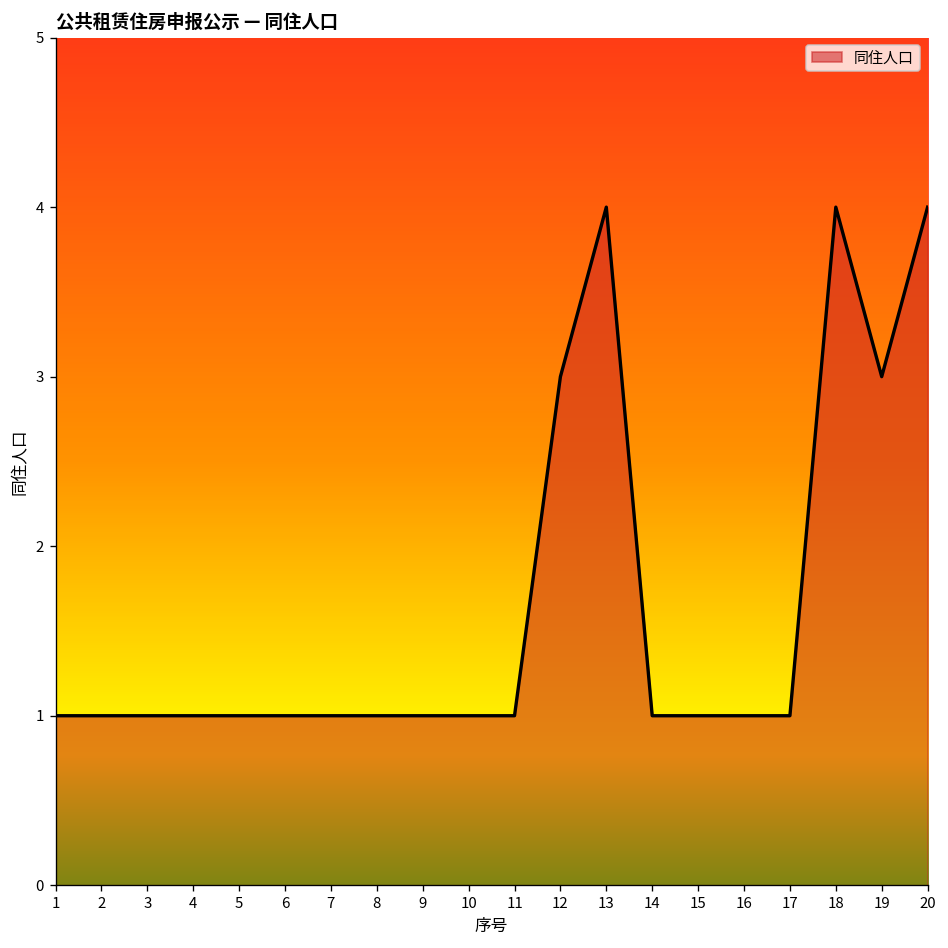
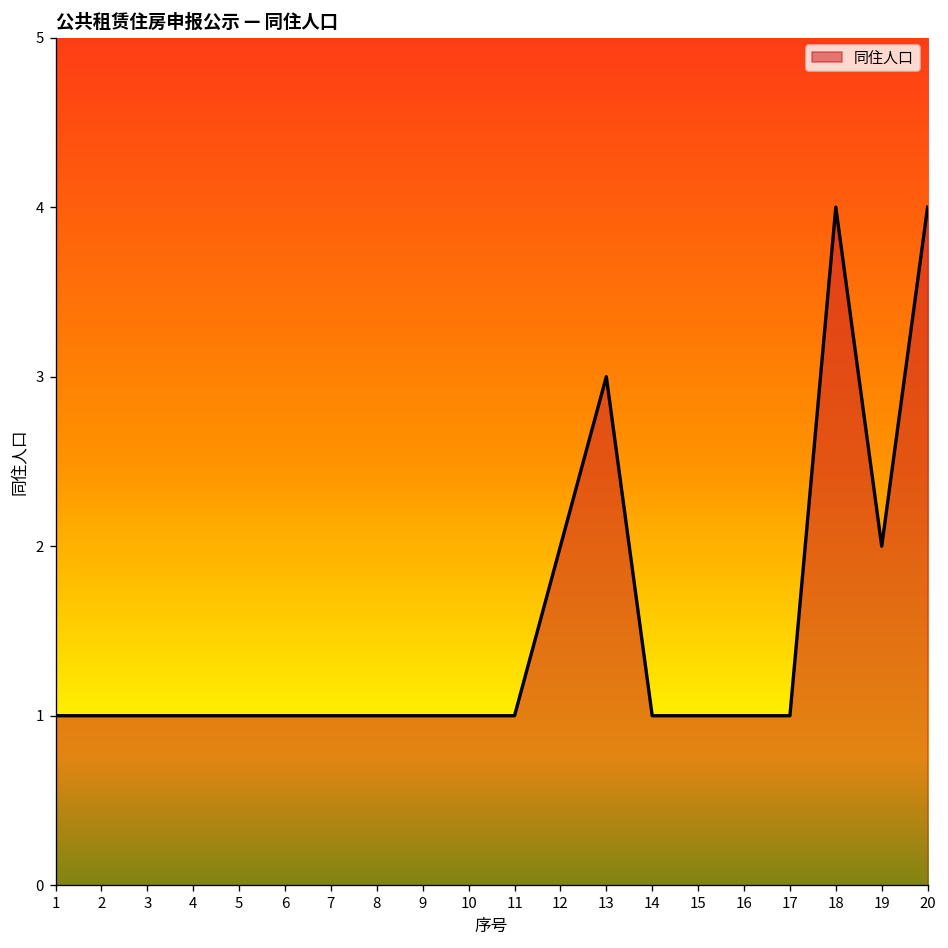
  {
    "1": 1,
    "2": 1,
    "3": 1,
    "4": 1,
    "5": 1,
    "6": 1,
    "7": 1,
    "8": 1,
    "9": 1,
    "10": 1,
    "11": 1,
-   "12": 3,
-   "13": 4,
+   "12": 2,
+   "13": 3,
    "14": 1,
    "15": 1,
    "16": 1,
    "17": 1,
    "18": 4,
-   "19": 3,
+   "19": 2,
    "20": 4
  }
